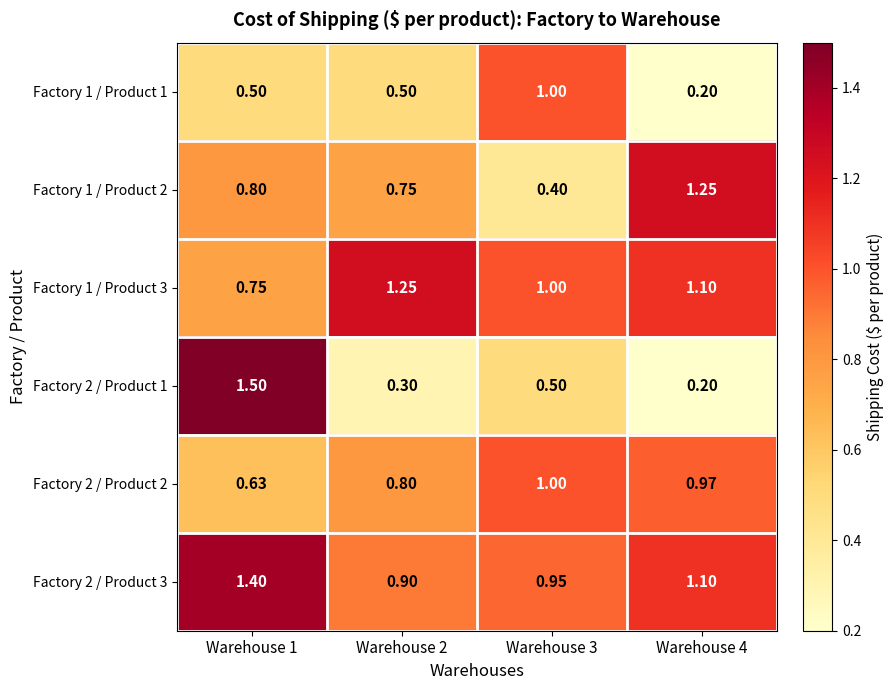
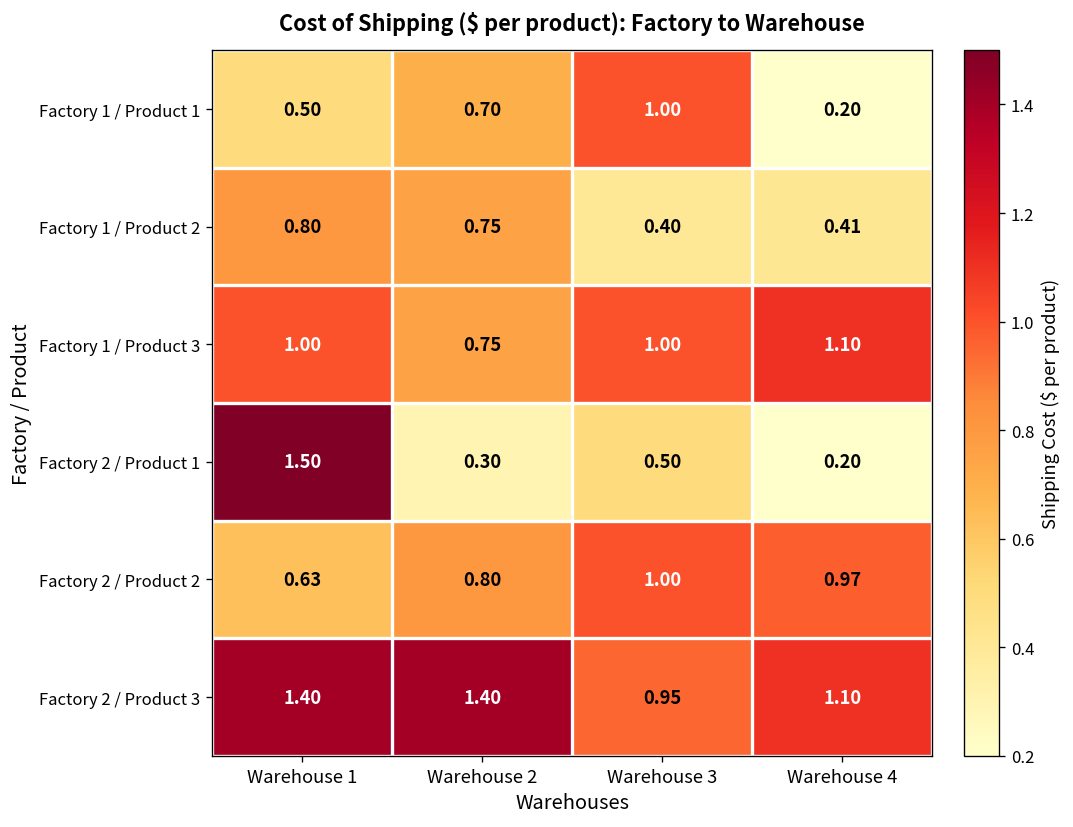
  {
    "Factory 1 / Product 1": {
      "Warehouse 1": 0.50,
-     "Warehouse 2": 0.50,
+     "Warehouse 2": 0.70,
      "Warehouse 3": 1.00,
      "Warehouse 4": 0.20
    },
    "Factory 1 / Product 2": {
      "Warehouse 1": 0.80,
      "Warehouse 2": 0.75,
      "Warehouse 3": 0.40,
-     "Warehouse 4": 1.25
+     "Warehouse 4": 0.41
    },
    "Factory 1 / Product 3": {
-     "Warehouse 1": 0.75,
-     "Warehouse 2": 1.25,
+     "Warehouse 1": 1.00,
+     "Warehouse 2": 0.75,
      "Warehouse 3": 1.00,
      "Warehouse 4": 1.10
    },
    "Factory 2 / Product 1": {
      "Warehouse 1": 1.50,
      "Warehouse 2": 0.30,
      "Warehouse 3": 0.50,
      "Warehouse 4": 0.20
    },
    "Factory 2 / Product 2": {
      "Warehouse 1": 0.63,
      "Warehouse 2": 0.80,
      "Warehouse 3": 1.00,
      "Warehouse 4": 0.97
    },
    "Factory 2 / Product 3": {
      "Warehouse 1": 1.40,
-     "Warehouse 2": 0.90,
+     "Warehouse 2": 1.40,
      "Warehouse 3": 0.95,
      "Warehouse 4": 1.10
    }
  }
